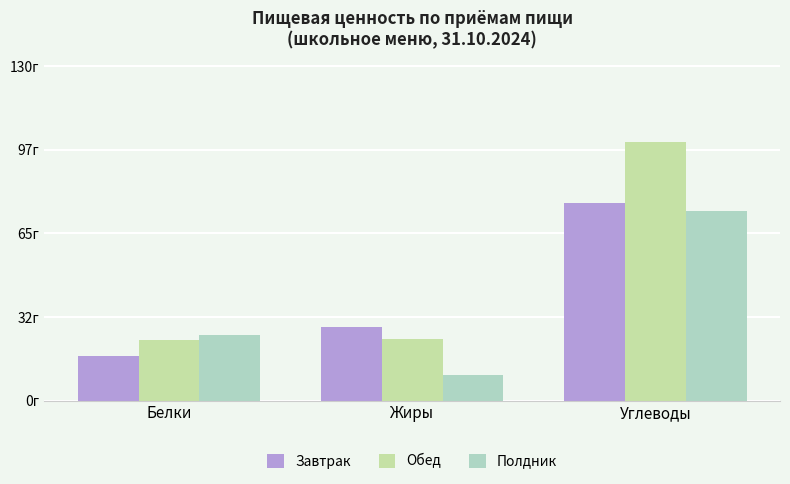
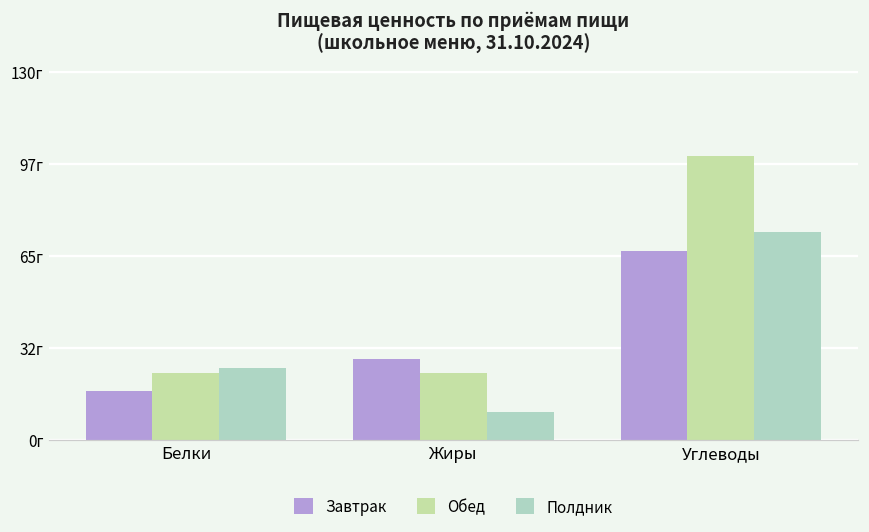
  {
    "Завтрак": {
      "Белки": "17г",
      "Жиры": "29г",
-     "Углеводы": "77г"
+     "Углеводы": "67г"
    }
  }
